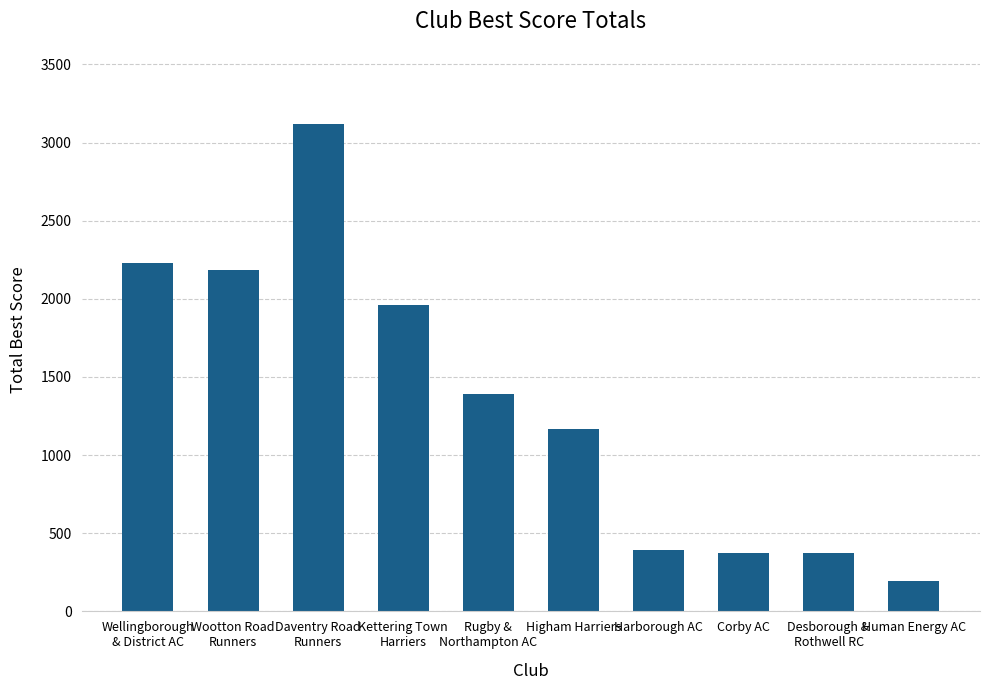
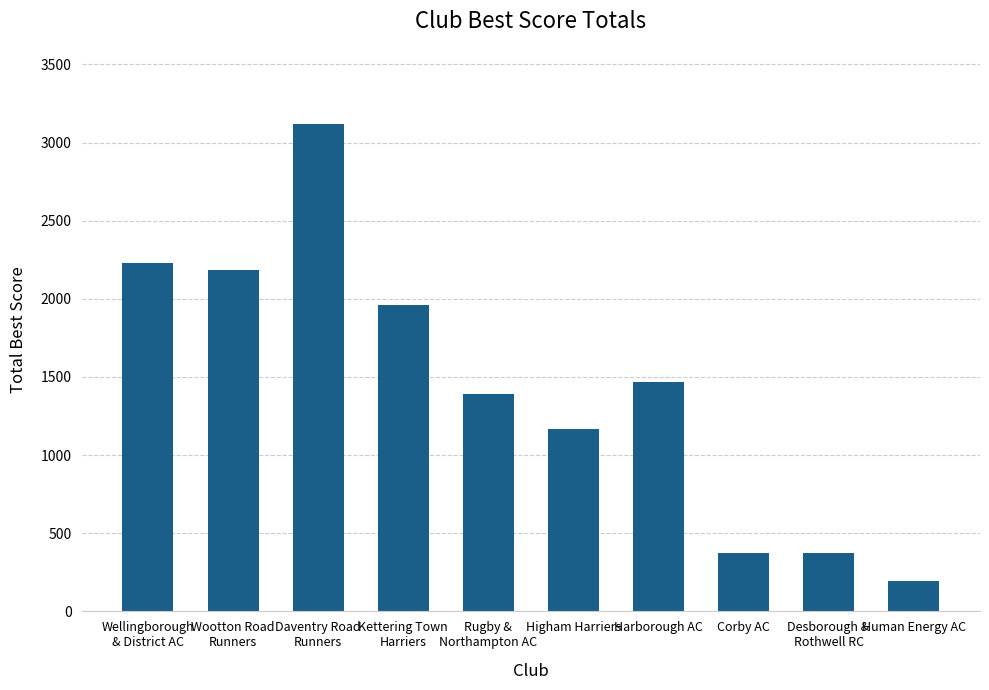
  {
    "Wellingborough & District AC": 2230,
    "Wootton Road Runners": 2180,
    "Daventry Road Runners": 3120,
    "Kettering Town Harriers": 1960,
    "Rugby & Northampton AC": 1390,
    "Higham Harriers": 1170,
-   "Harborough AC": 400,
+   "Harborough AC": 1470,
    "Corby AC": 370,
    "Desborough & Rothwell RC": 370,
    "Human Energy AC": 200
  }
